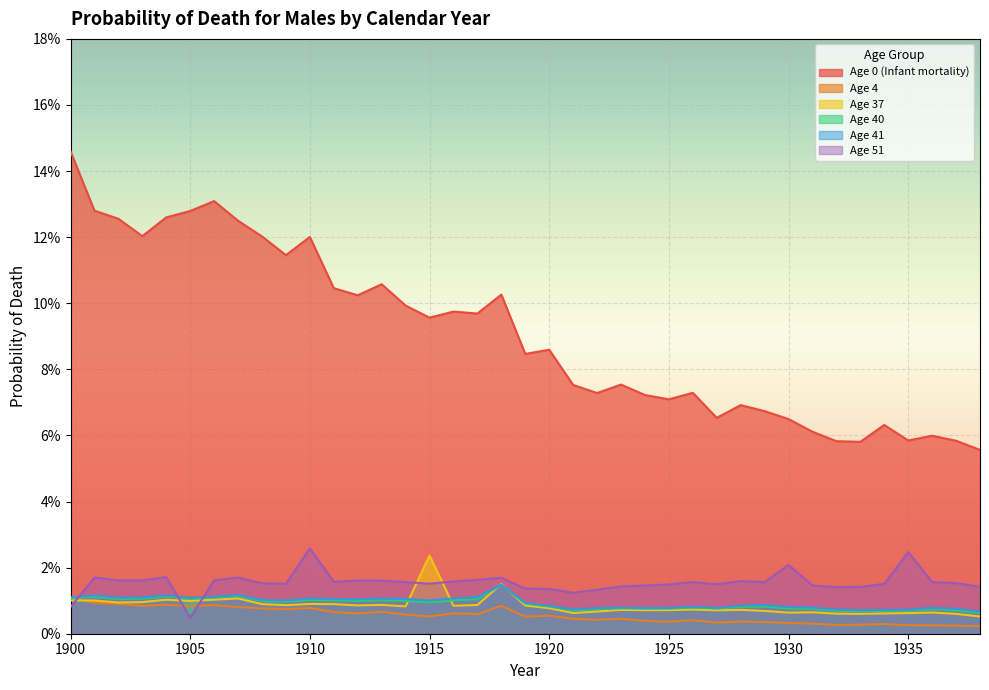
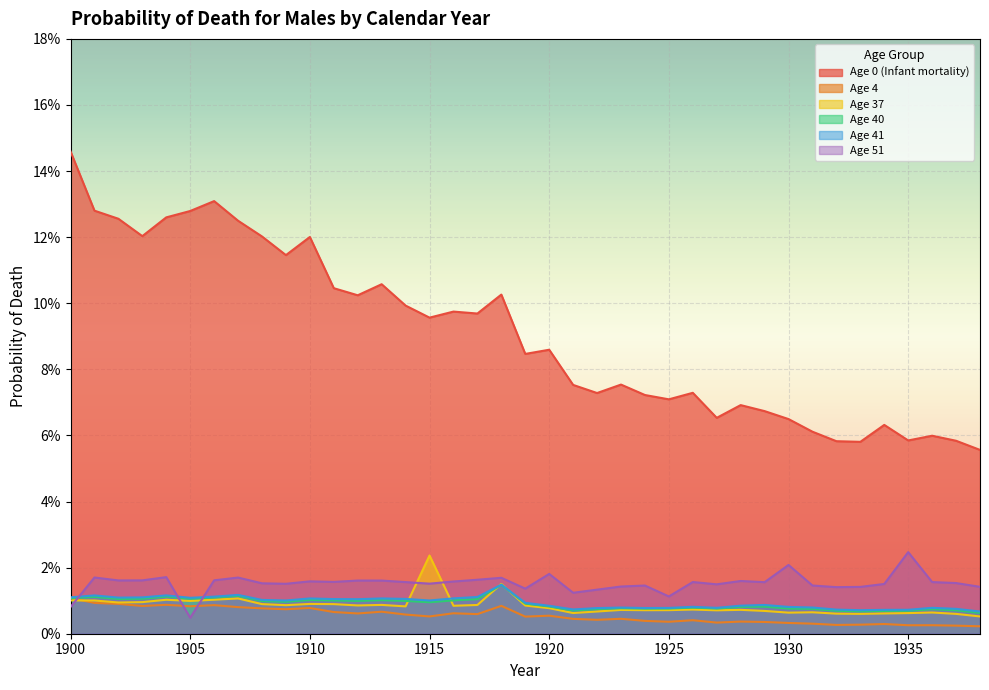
  {
    "Age 37": {
      "1910": "0.9%",
      "1915": "2.4%",
      "1930": "0.6%"
    },
    "Age 51": {
      "1900": "0.8%",
      "1905": "0.5%",
-     "1910": "2.6%",
+     "1910": "1.6%",
      "1915": "1.5%",
-     "1920": "1.4%",
-     "1925": "1.5%",
+     "1920": "1.8%",
+     "1925": "1.1%",
      "1930": "2.1%",
      "1935": "2.5%"
    }
  }
